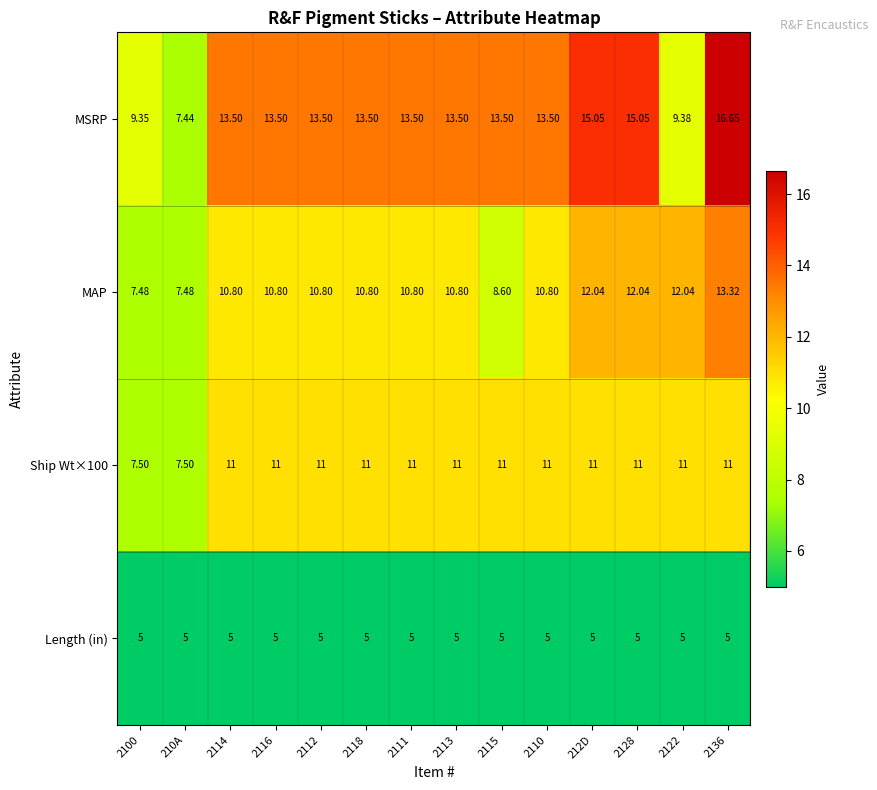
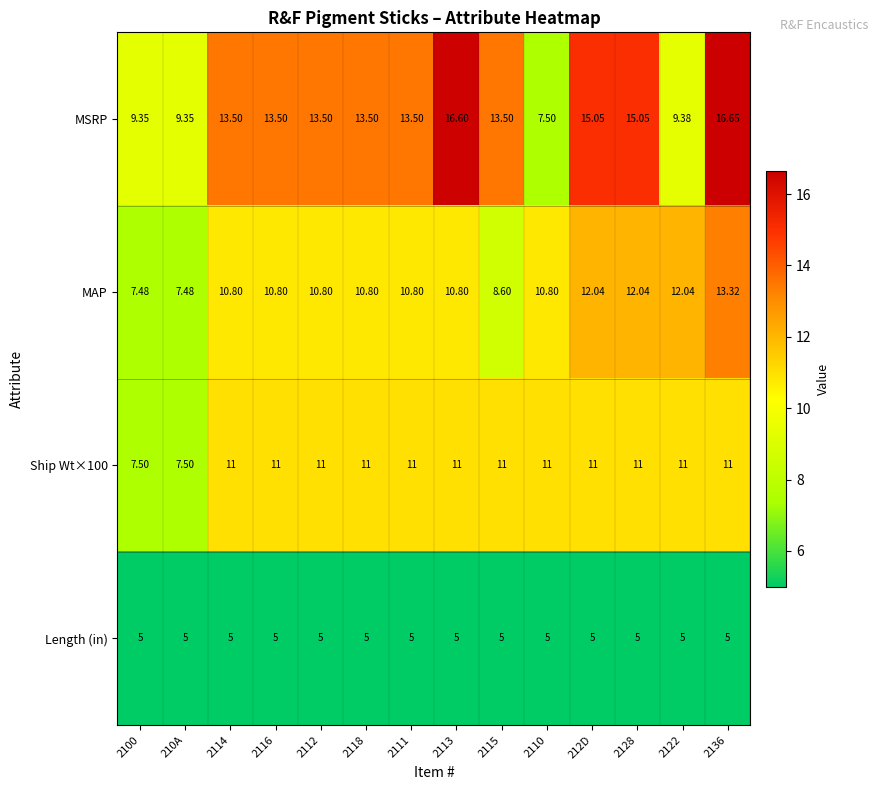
  {
    "MSRP": {
      "2100": 9.35,
-     "210A": 7.44,
+     "210A": 9.35,
      "2114": 13.50,
      "2116": 13.50,
      "2112": 13.50,
      "2118": 13.50,
      "2111": 13.50,
-     "2113": 13.50,
+     "2113": 16.60,
      "2115": 13.50,
-     "2110": 13.50,
+     "2110": 7.50,
      "212D": 15.05,
      "2128": 15.05,
      "2122": 9.38,
      "2136": 16.65
    },
    "MAP": {
      "2100": 7.48,
      "210A": 7.48,
      "2114": 10.80,
      "2116": 10.80,
      "2112": 10.80,
      "2118": 10.80,
      "2111": 10.80,
      "2113": 10.80,
      "2115": 8.60,
      "2110": 10.80,
      "212D": 12.04,
      "2128": 12.04,
      "2122": 12.04,
      "2136": 13.32
    },
    "Ship Wt×100": {
      "2100": 7.50,
      "210A": 7.50,
      "2114": 11,
      "2116": 11,
      "2112": 11,
      "2118": 11,
      "2111": 11,
      "2113": 11,
      "2115": 11,
      "2110": 11,
      "212D": 11,
      "2128": 11,
      "2122": 11,
      "2136": 11
    },
    "Length (in)": {
      "2100": 5,
      "210A": 5,
      "2114": 5,
      "2116": 5,
      "2112": 5,
      "2118": 5,
      "2111": 5,
      "2113": 5,
      "2115": 5,
      "2110": 5,
      "212D": 5,
      "2128": 5,
      "2122": 5,
      "2136": 5
    }
  }
